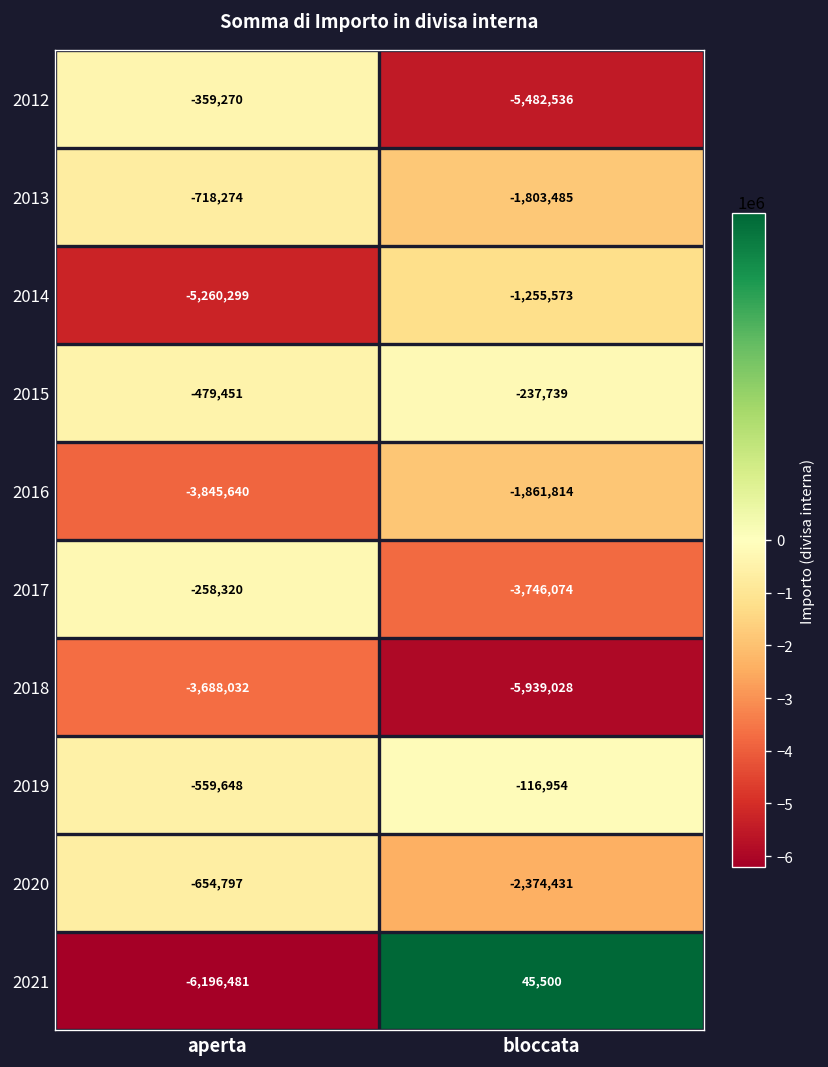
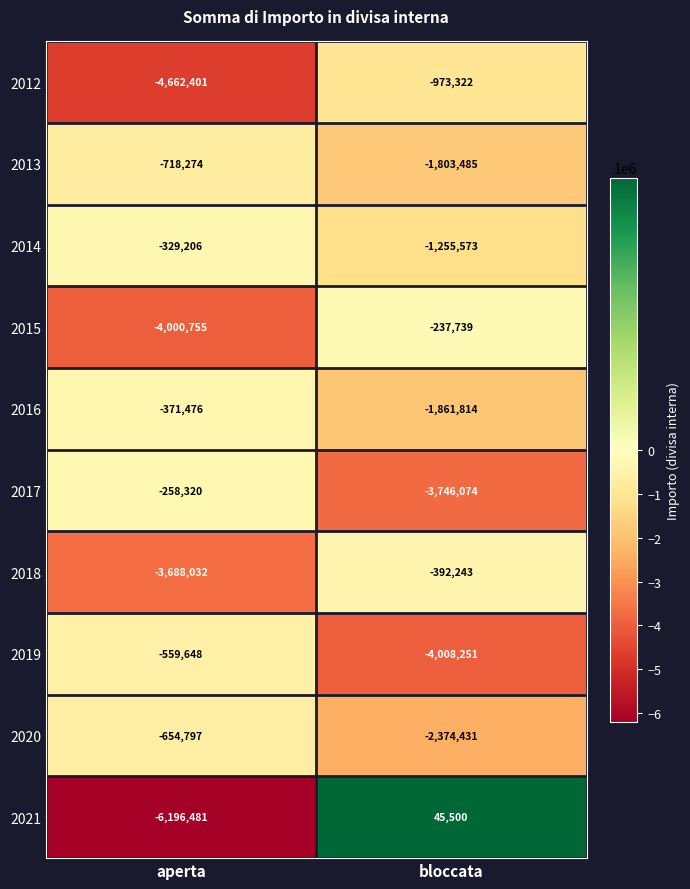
  {
    "2012": {
-     "aperta": "-359,270",
-     "bloccata": "-5,482,536"
+     "aperta": "-4,662,401",
+     "bloccata": "-973,322"
    },
    "2013": {
      "aperta": "-718,274",
      "bloccata": "-1,803,485"
    },
    "2014": {
-     "aperta": "-5,260,299",
+     "aperta": "-329,206",
      "bloccata": "-1,255,573"
    },
    "2015": {
-     "aperta": "-479,451",
+     "aperta": "-4,000,755",
      "bloccata": "-237,739"
    },
    "2016": {
-     "aperta": "-3,845,640",
+     "aperta": "-371,476",
      "bloccata": "-1,861,814"
    },
    "2017": {
      "aperta": "-258,320",
      "bloccata": "-3,746,074"
    },
    "2018": {
      "aperta": "-3,688,032",
-     "bloccata": "-5,939,028"
+     "bloccata": "-392,243"
    },
    "2019": {
      "aperta": "-559,648",
-     "bloccata": "-116,954"
+     "bloccata": "-4,008,251"
    },
    "2020": {
      "aperta": "-654,797",
      "bloccata": "-2,374,431"
    },
    "2021": {
      "aperta": "-6,196,481",
      "bloccata": "45,500"
    }
  }
